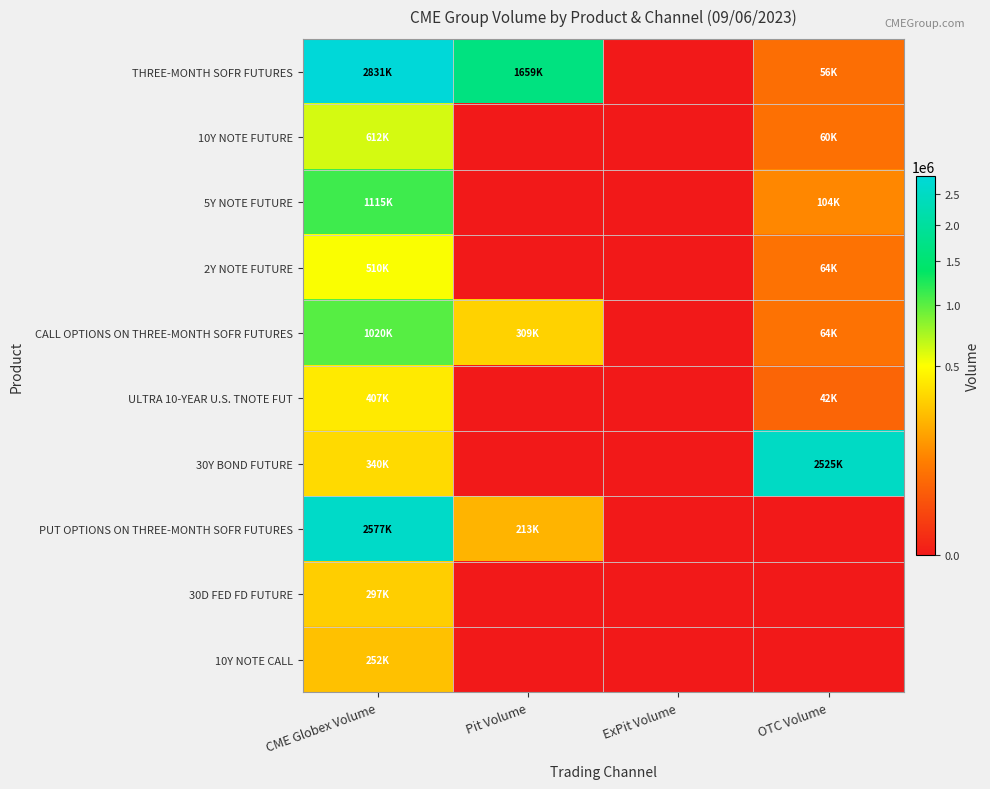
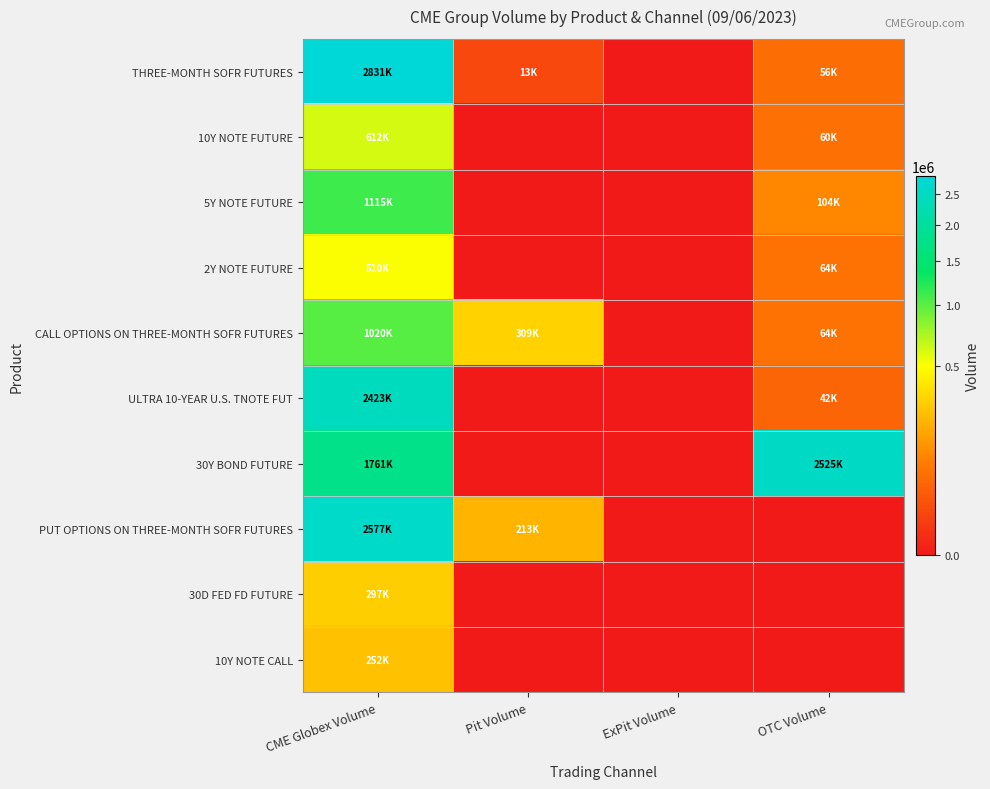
  {
    "THREE-MONTH SOFR FUTURES": {
      "CME Globex Volume": "2831K",
-     "Pit Volume": "1659K",
+     "Pit Volume": "13K",
      "OTC Volume": "56K"
    },
    "10Y NOTE FUTURE": {
      "CME Globex Volume": "612K",
      "OTC Volume": "60K"
    },
    "5Y NOTE FUTURE": {
      "CME Globex Volume": "1115K",
      "OTC Volume": "104K"
    },
    "2Y NOTE FUTURE": {
      "CME Globex Volume": "510K",
      "OTC Volume": "64K"
    },
    "CALL OPTIONS ON THREE-MONTH SOFR FUTURES": {
      "CME Globex Volume": "1020K",
      "Pit Volume": "309K",
      "OTC Volume": "64K"
    },
    "ULTRA 10-YEAR U.S. TNOTE FUT": {
-     "CME Globex Volume": "407K",
+     "CME Globex Volume": "2423K",
      "OTC Volume": "42K"
    },
    "30Y BOND FUTURE": {
-     "CME Globex Volume": "340K",
+     "CME Globex Volume": "1761K",
      "OTC Volume": "2525K"
    },
    "PUT OPTIONS ON THREE-MONTH SOFR FUTURES": {
      "CME Globex Volume": "2577K",
      "Pit Volume": "213K"
    },
    "30D FED FD FUTURE": {
      "CME Globex Volume": "297K"
    },
    "10Y NOTE CALL": {
      "CME Globex Volume": "252K"
    }
  }
